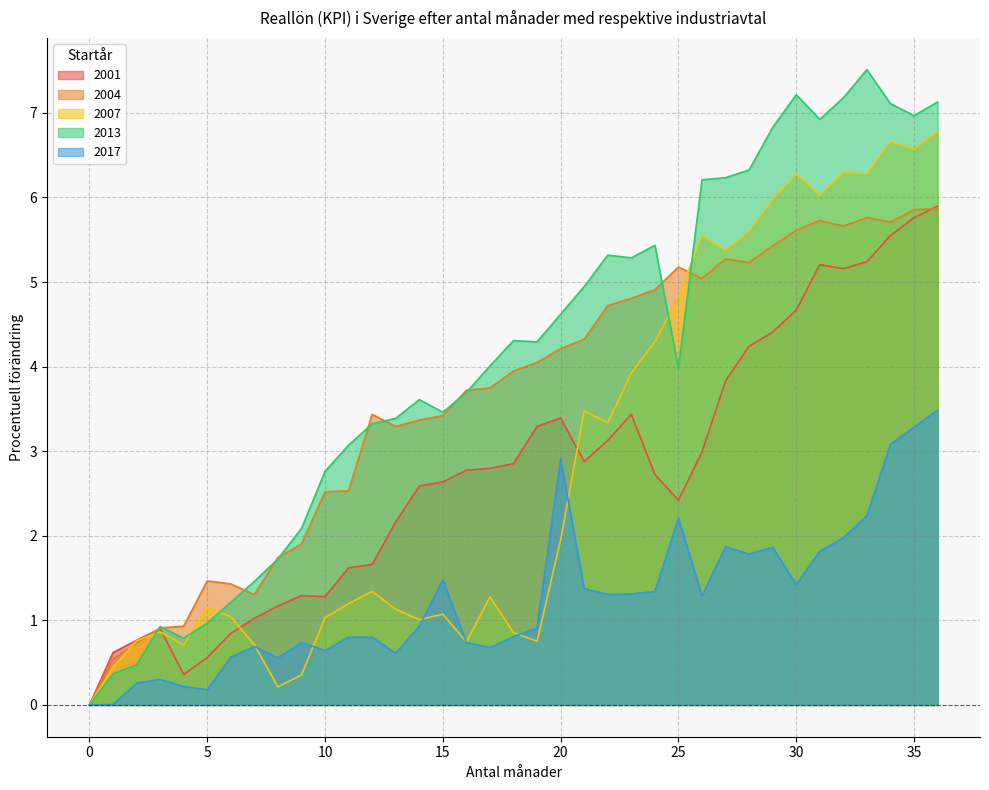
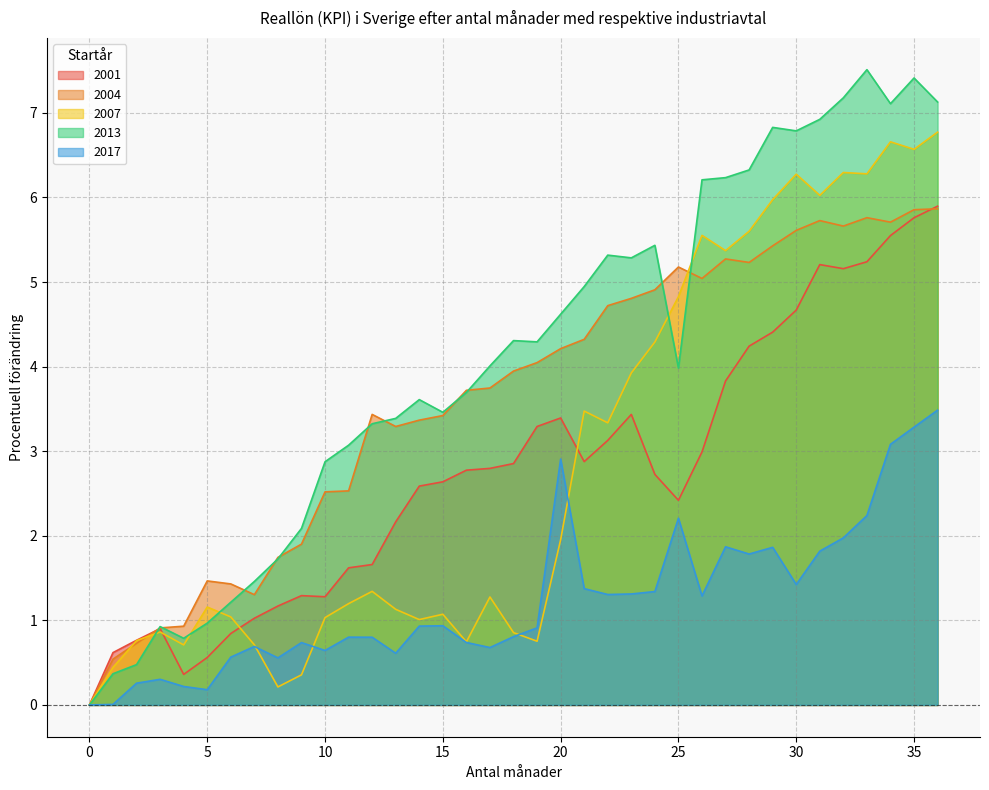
  {
    "2013": {
      "5": 1.0,
-     "10": 2.8,
+     "10": 2.9,
      "15": 3.5,
      "20": 4.6,
      "25": 4.0,
-     "30": 7.2,
-     "35": 7.0
+     "30": 6.8,
+     "35": 7.4
    },
    "2017": {
      "5": 0.2,
      "10": 0.6,
-     "15": 1.5,
+     "15": 0.9,
      "20": 2.9,
      "25": 2.2,
      "30": 1.4,
      "35": 3.3
    }
  }
